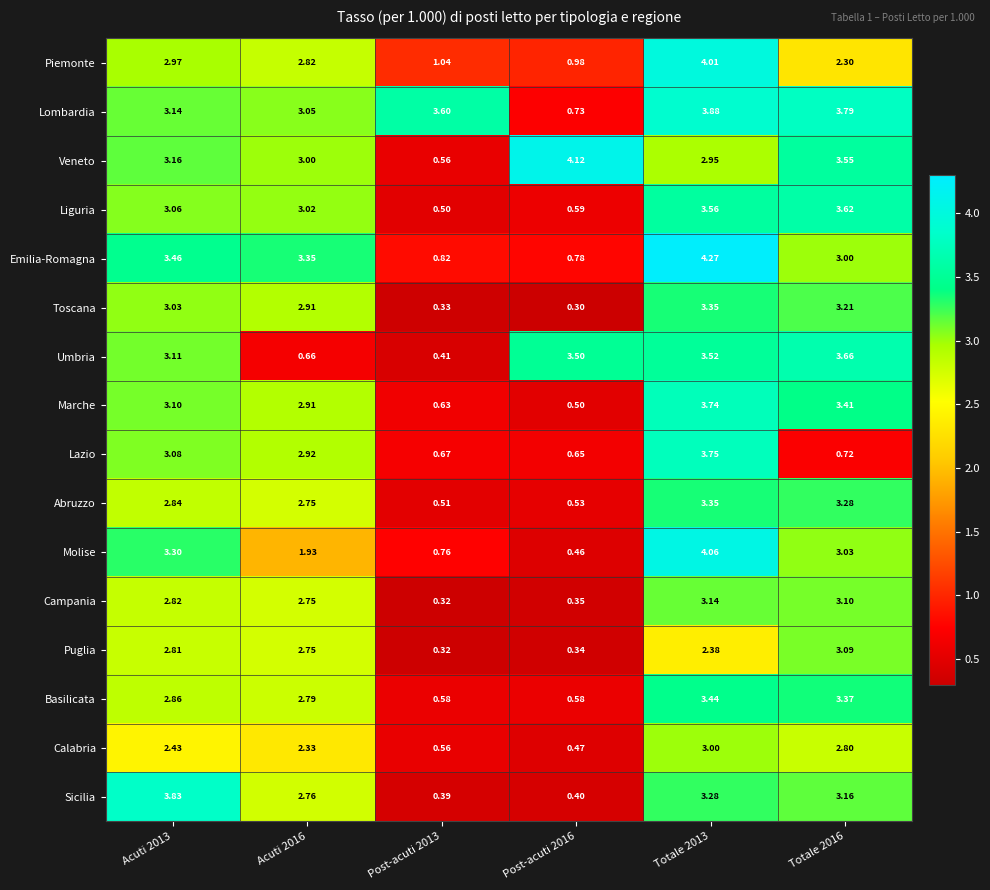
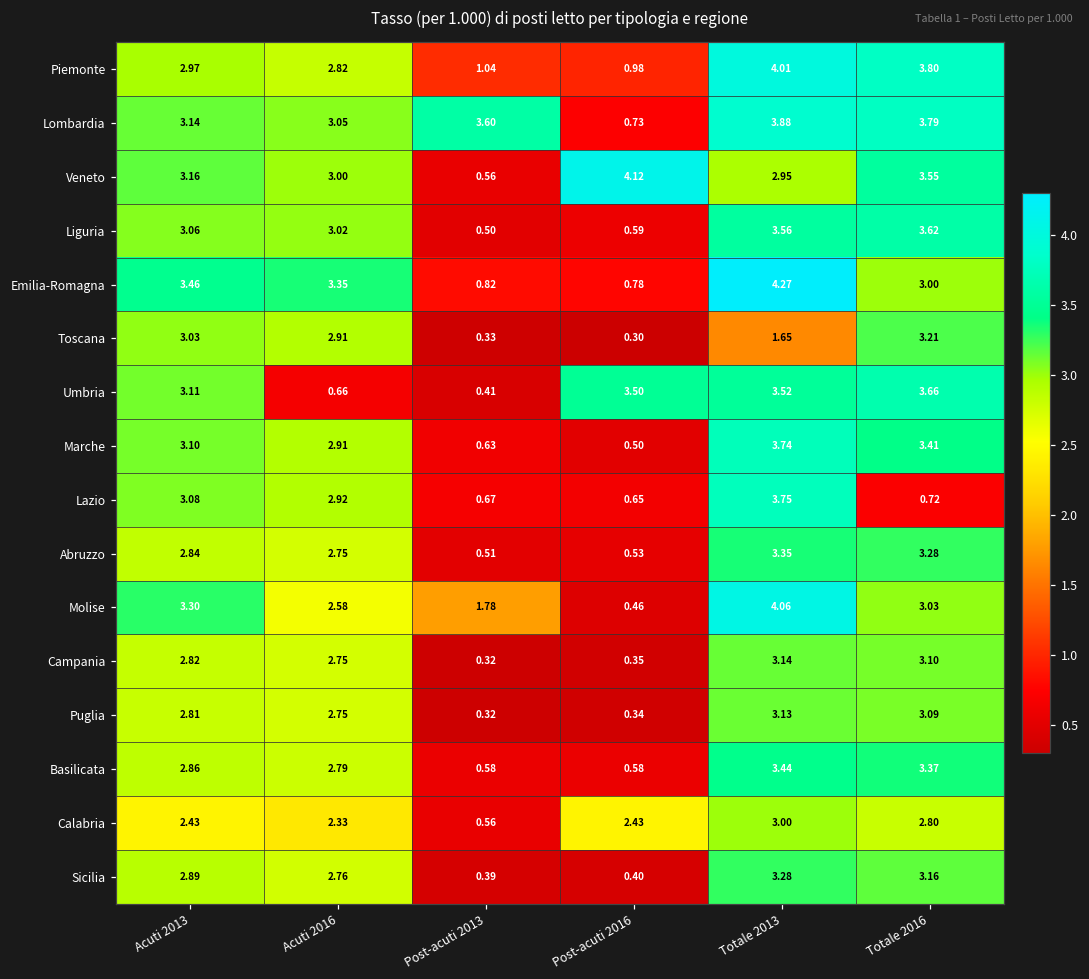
  {
    "Piemonte": {
      "Acuti 2013": 2.97,
      "Acuti 2016": 2.82,
      "Post-acuti 2013": 1.04,
      "Post-acuti 2016": 0.98,
      "Totale 2013": 4.01,
-     "Totale 2016": 2.30
+     "Totale 2016": 3.80
    },
    "Lombardia": {
      "Acuti 2013": 3.14,
      "Acuti 2016": 3.05,
      "Post-acuti 2013": 3.60,
      "Post-acuti 2016": 0.73,
      "Totale 2013": 3.88,
      "Totale 2016": 3.79
    },
    "Veneto": {
      "Acuti 2013": 3.16,
      "Acuti 2016": 3.00,
      "Post-acuti 2013": 0.56,
      "Post-acuti 2016": 4.12,
      "Totale 2013": 2.95,
      "Totale 2016": 3.55
    },
    "Liguria": {
      "Acuti 2013": 3.06,
      "Acuti 2016": 3.02,
      "Post-acuti 2013": 0.50,
      "Post-acuti 2016": 0.59,
      "Totale 2013": 3.56,
      "Totale 2016": 3.62
    },
    "Emilia-Romagna": {
      "Acuti 2013": 3.46,
      "Acuti 2016": 3.35,
      "Post-acuti 2013": 0.82,
      "Post-acuti 2016": 0.78,
      "Totale 2013": 4.27,
      "Totale 2016": 3.00
    },
    "Toscana": {
      "Acuti 2013": 3.03,
      "Acuti 2016": 2.91,
      "Post-acuti 2013": 0.33,
      "Post-acuti 2016": 0.30,
-     "Totale 2013": 3.35,
+     "Totale 2013": 1.65,
      "Totale 2016": 3.21
    },
    "Umbria": {
      "Acuti 2013": 3.11,
      "Acuti 2016": 0.66,
      "Post-acuti 2013": 0.41,
      "Post-acuti 2016": 3.50,
      "Totale 2013": 3.52,
      "Totale 2016": 3.66
    },
    "Marche": {
      "Acuti 2013": 3.10,
      "Acuti 2016": 2.91,
      "Post-acuti 2013": 0.63,
      "Post-acuti 2016": 0.50,
      "Totale 2013": 3.74,
      "Totale 2016": 3.41
    },
    "Lazio": {
      "Acuti 2013": 3.08,
      "Acuti 2016": 2.92,
      "Post-acuti 2013": 0.67,
      "Post-acuti 2016": 0.65,
      "Totale 2013": 3.75,
      "Totale 2016": 0.72
    },
    "Abruzzo": {
      "Acuti 2013": 2.84,
      "Acuti 2016": 2.75,
      "Post-acuti 2013": 0.51,
      "Post-acuti 2016": 0.53,
      "Totale 2013": 3.35,
      "Totale 2016": 3.28
    },
    "Molise": {
      "Acuti 2013": 3.30,
-     "Acuti 2016": 1.93,
-     "Post-acuti 2013": 0.76,
+     "Acuti 2016": 2.58,
+     "Post-acuti 2013": 1.78,
      "Post-acuti 2016": 0.46,
      "Totale 2013": 4.06,
      "Totale 2016": 3.03
    },
    "Campania": {
      "Acuti 2013": 2.82,
      "Acuti 2016": 2.75,
      "Post-acuti 2013": 0.32,
      "Post-acuti 2016": 0.35,
      "Totale 2013": 3.14,
      "Totale 2016": 3.10
    },
    "Puglia": {
      "Acuti 2013": 2.81,
      "Acuti 2016": 2.75,
      "Post-acuti 2013": 0.32,
      "Post-acuti 2016": 0.34,
-     "Totale 2013": 2.38,
+     "Totale 2013": 3.13,
      "Totale 2016": 3.09
    },
    "Basilicata": {
      "Acuti 2013": 2.86,
      "Acuti 2016": 2.79,
      "Post-acuti 2013": 0.58,
      "Post-acuti 2016": 0.58,
      "Totale 2013": 3.44,
      "Totale 2016": 3.37
    },
    "Calabria": {
      "Acuti 2013": 2.43,
      "Acuti 2016": 2.33,
      "Post-acuti 2013": 0.56,
-     "Post-acuti 2016": 0.47,
+     "Post-acuti 2016": 2.43,
      "Totale 2013": 3.00,
      "Totale 2016": 2.80
    },
    "Sicilia": {
-     "Acuti 2013": 3.83,
+     "Acuti 2013": 2.89,
      "Acuti 2016": 2.76,
      "Post-acuti 2013": 0.39,
      "Post-acuti 2016": 0.40,
      "Totale 2013": 3.28,
      "Totale 2016": 3.16
    }
  }
